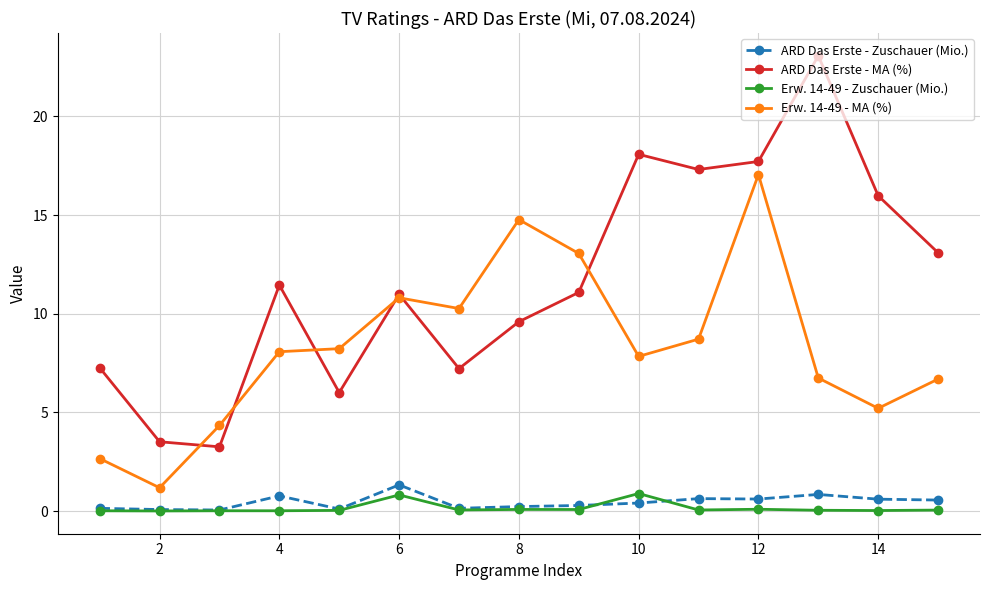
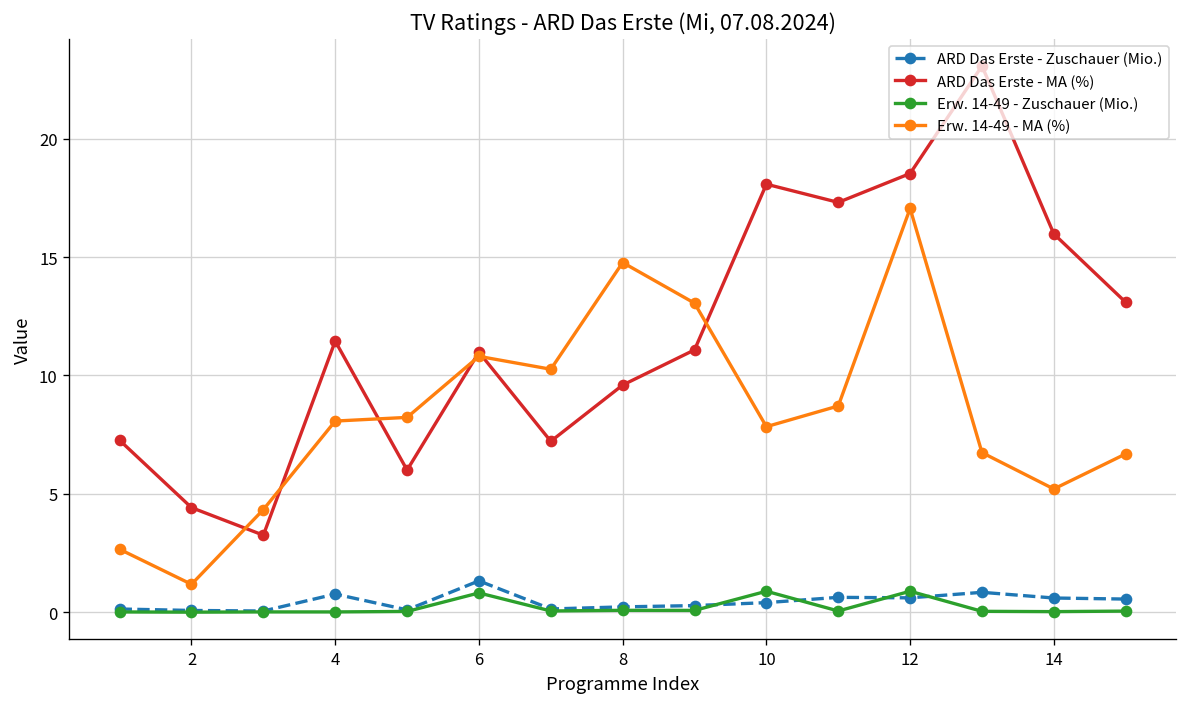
  {
    "ARD Das Erste - Zuschauer (Mio.)": {
      "4": 0.8,
      "6": 1.3,
      "8": 0.2,
      "10": 0.4,
      "12": 0.6,
      "14": 0.6
    },
    "ARD Das Erste - MA (%)": {
-     "2": 3.5,
+     "2": 4.4,
      "4": 11.5,
      "6": 11.0,
      "8": 9.6,
      "10": 18.1,
-     "12": 17.7,
+     "12": 18.5,
      "14": 16.0
    },
    "Erw. 14-49 - Zuschauer (Mio.)": {
      "4": 0.0,
      "6": 0.8,
      "8": 0.1,
      "10": 0.9,
-     "12": 0.1,
+     "12": 0.9,
      "14": 0.0
    },
    "Erw. 14-49 - MA (%)": {
      "2": 1.2,
      "4": 8.1,
      "6": 10.8,
      "8": 14.8,
      "10": 7.8,
      "12": 17.1,
      "14": 5.2
    }
  }
